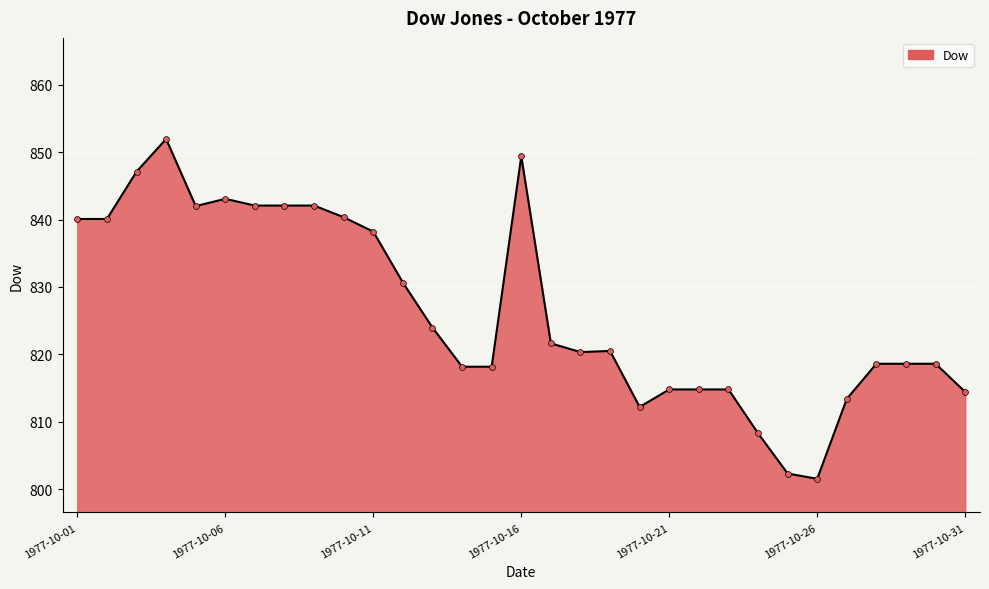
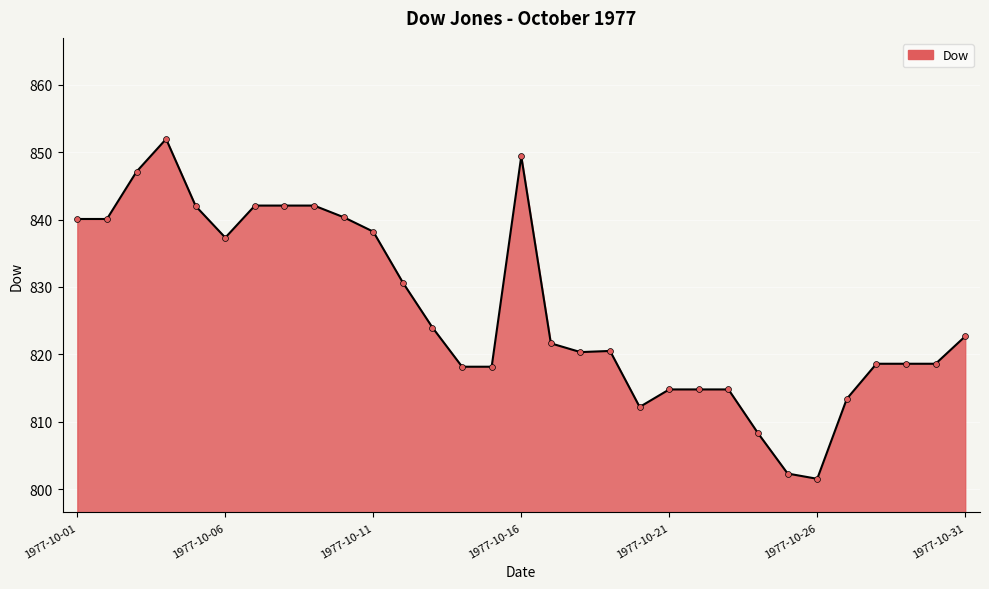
  {
    "1977-10-01": 840,
-   "1977-10-06": 843,
+   "1977-10-06": 837,
    "1977-10-11": 838,
    "1977-10-16": 849,
    "1977-10-21": 815,
    "1977-10-26": 802,
-   "1977-10-31": 814
+   "1977-10-31": 823
  }
